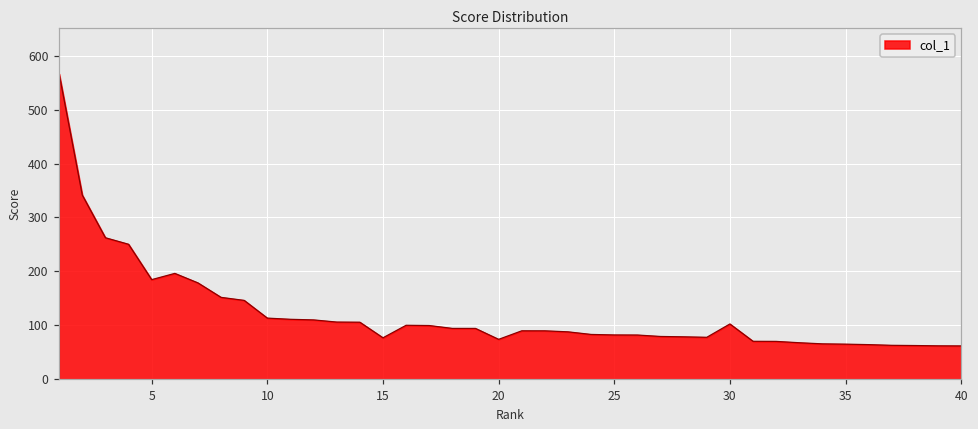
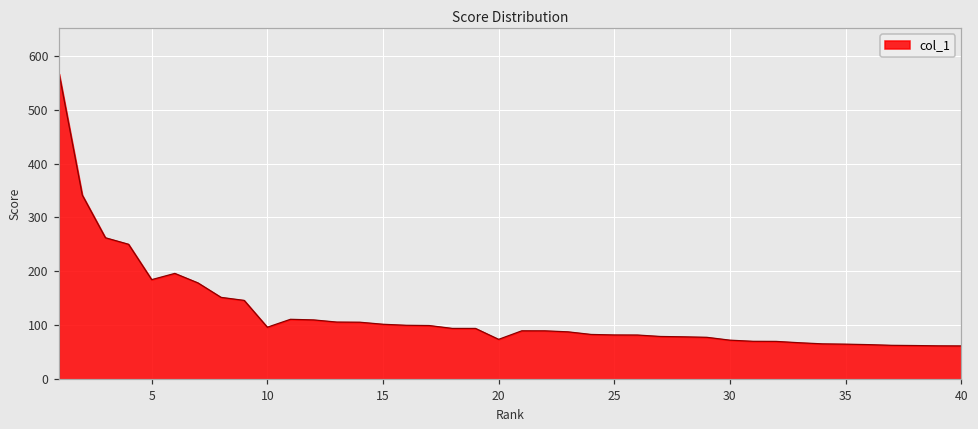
  {
    "5": 180,
-   "10": 110,
-   "15": 80,
+   "10": 100,
+   "15": 100,
    "20": 70,
    "25": 80,
-   "30": 100,
+   "30": 70,
    "35": 60,
    "40": 60
  }
